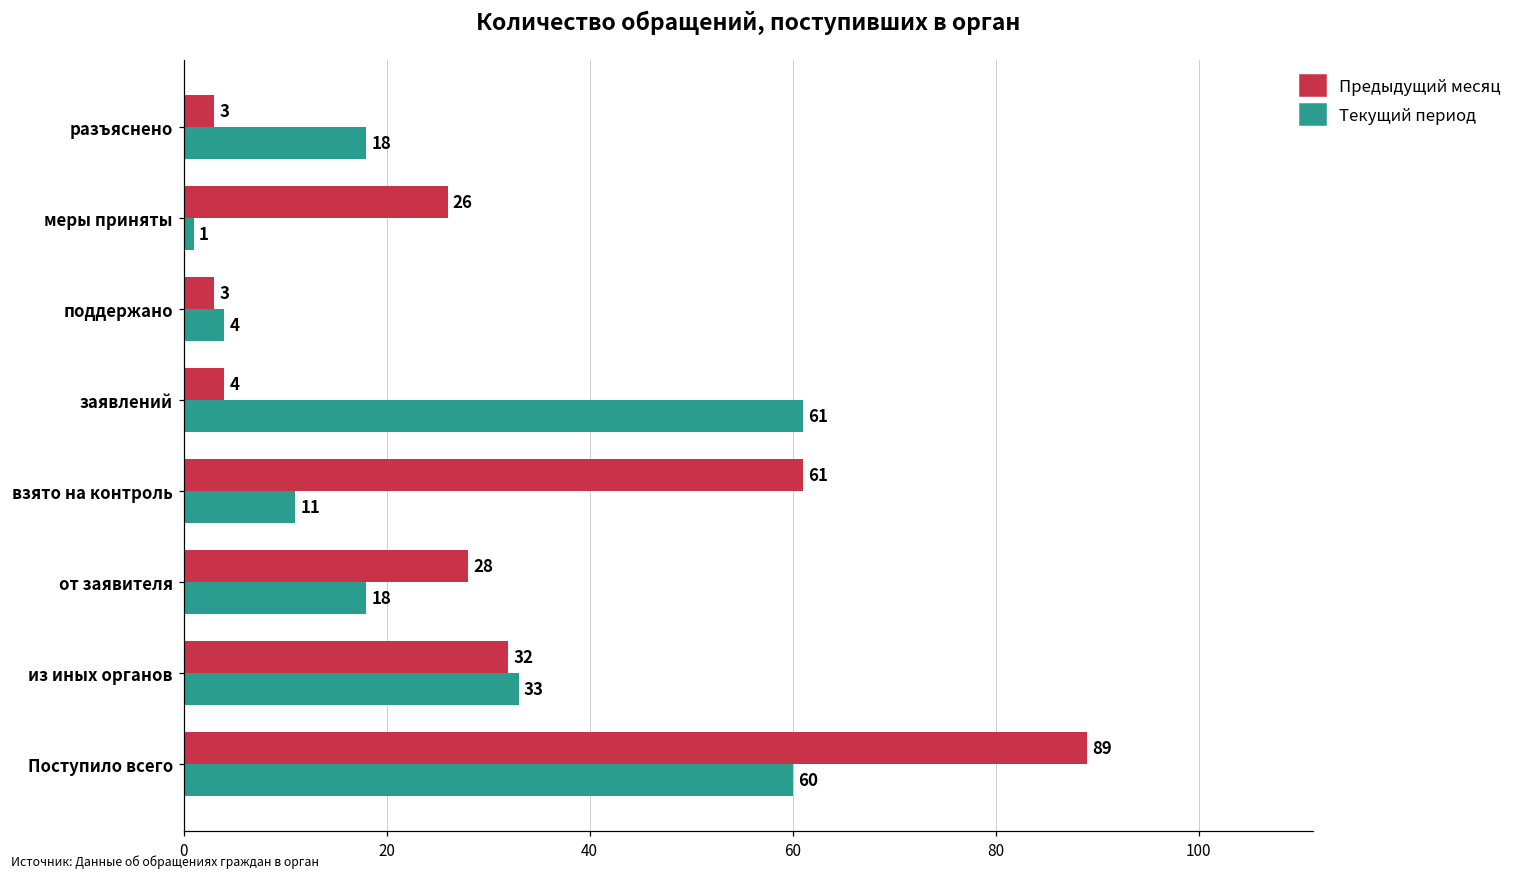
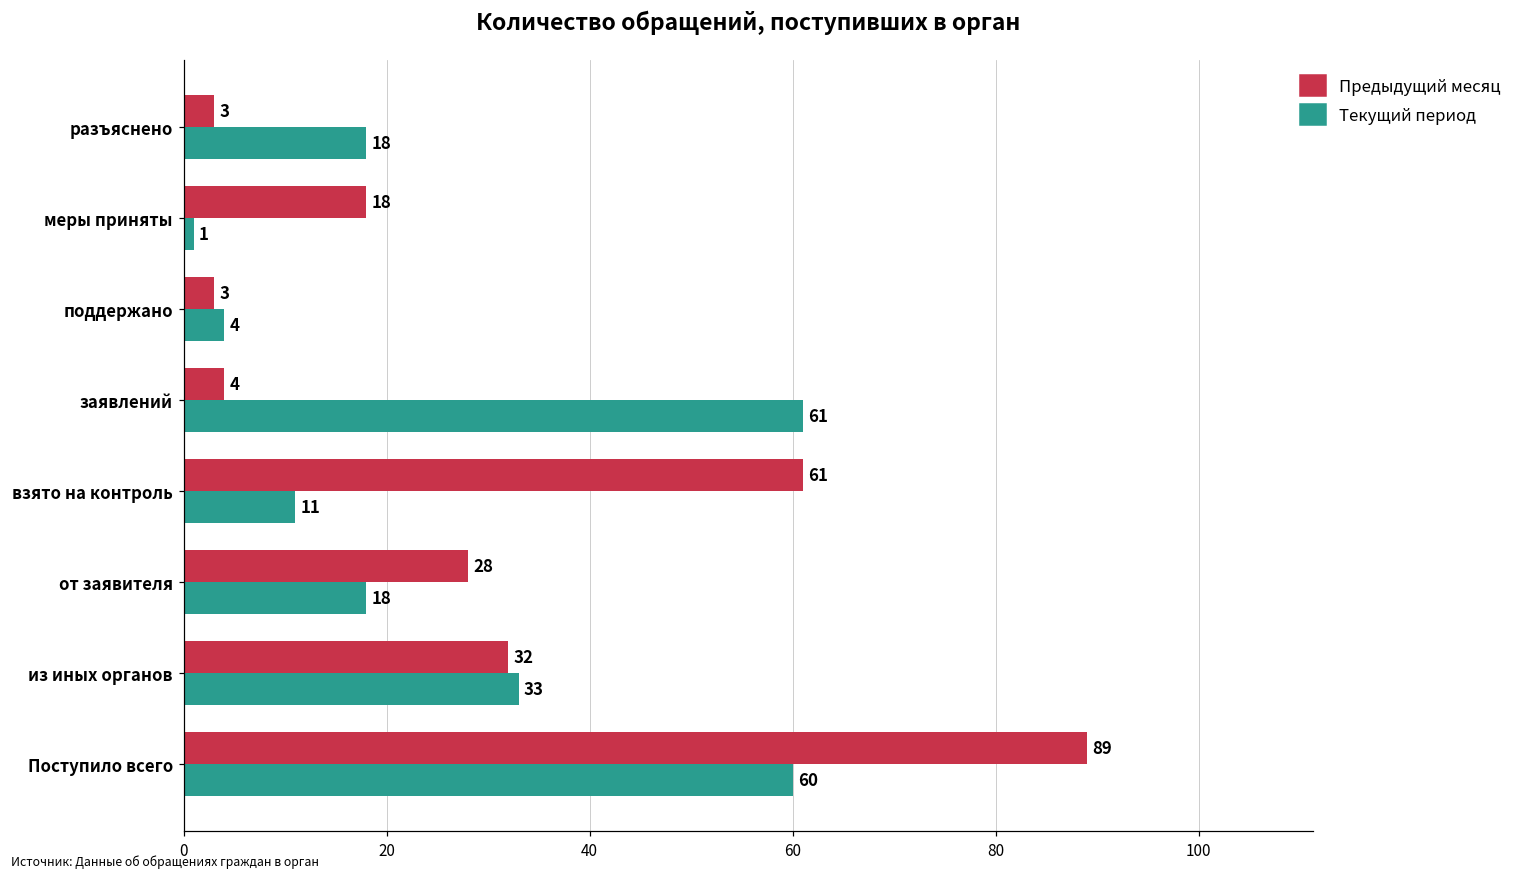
  {
    "Предыдущий месяц": {
      "разъяснено": 3,
-     "меры приняты": 26,
+     "меры приняты": 18,
      "поддержано": 3,
      "заявлений": 4,
      "взято на контроль": 61,
      "от заявителя": 28,
      "из иных органов": 32,
      "Поступило всего": 89
    },
    "Текущий период": {
      "разъяснено": 18,
      "меры приняты": 1,
      "поддержано": 4,
      "заявлений": 61,
      "взято на контроль": 11,
      "от заявителя": 18,
      "из иных органов": 33,
      "Поступило всего": 60
    }
  }
